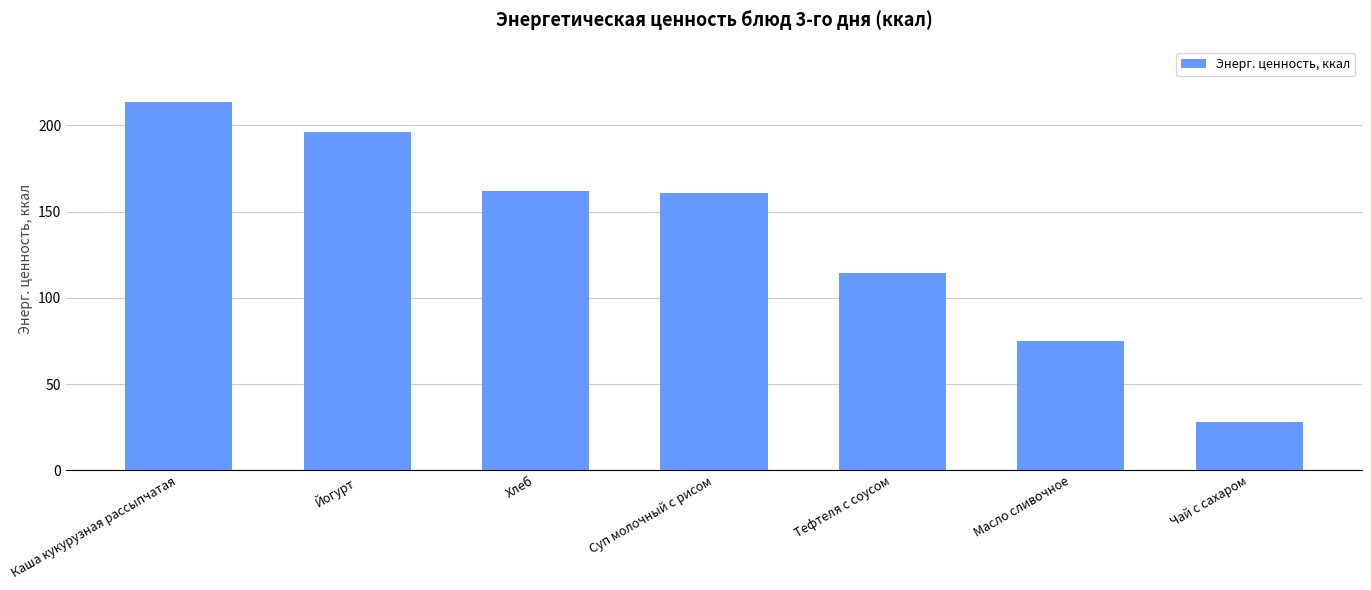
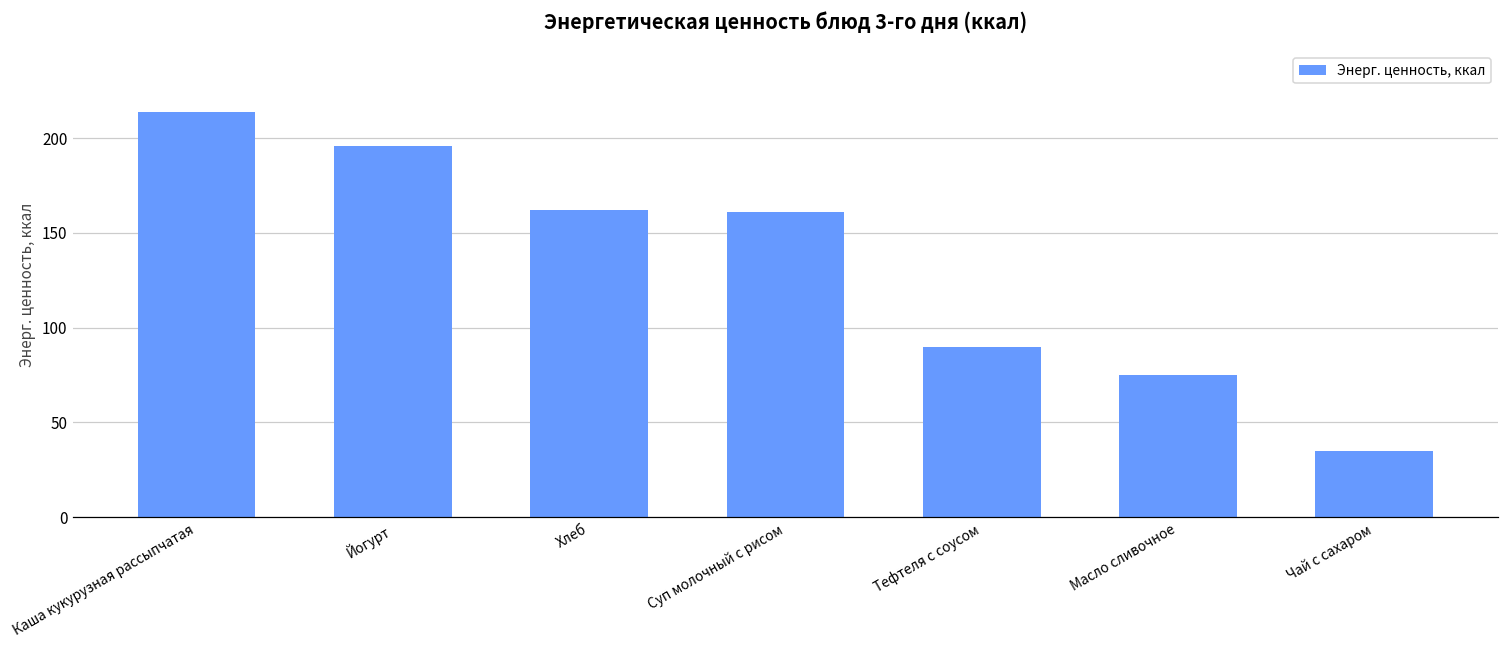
  {
    "Каша кукурузная рассыпчатая": 214,
    "Йогурт": 196,
    "Хлеб": 162,
    "Суп молочный с рисом": 161,
-   "Тефтеля с соусом": 114,
+   "Тефтеля с соусом": 90,
    "Масло сливочное": 75,
-   "Чай с сахаром": 28
+   "Чай с сахаром": 35
  }
